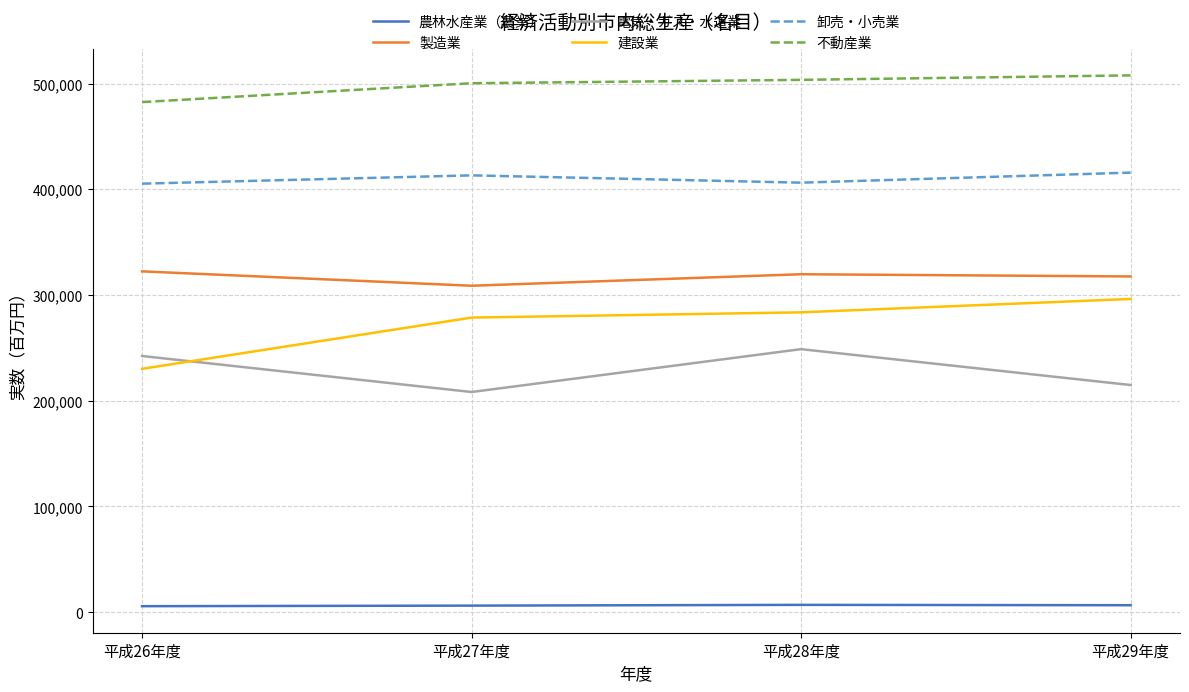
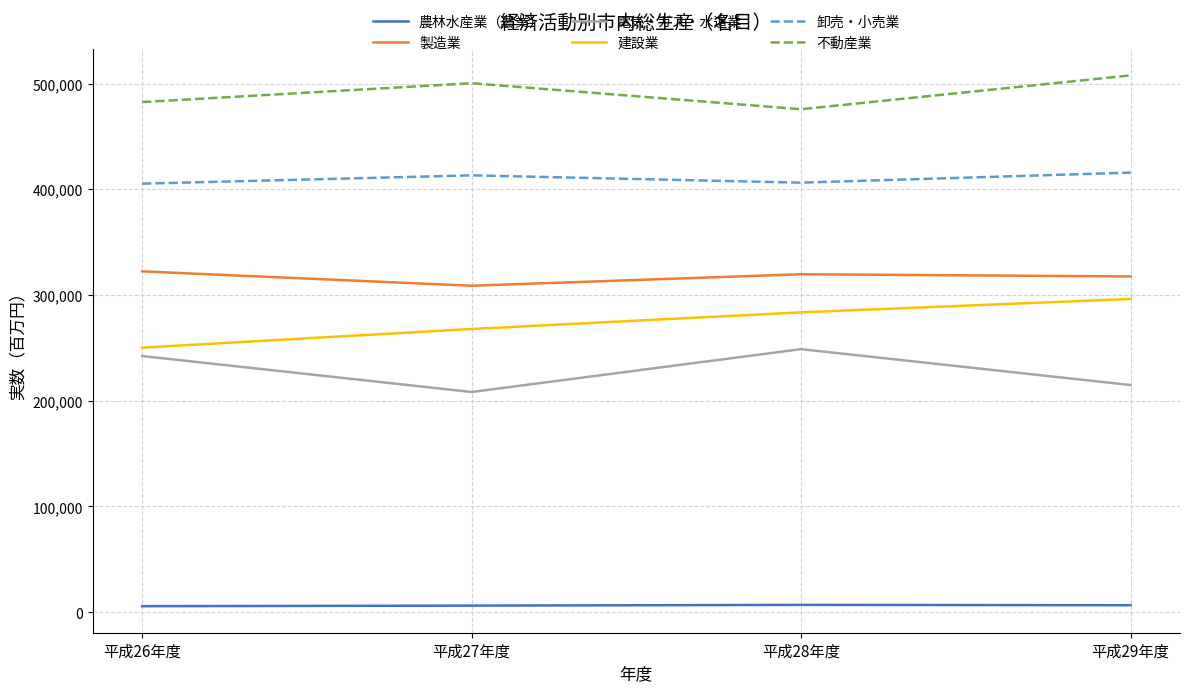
  {
    "製造業": {
      "平成26年度": "322,000",
      "平成27年度": "309,000",
      "平成28年度": "320,000",
      "平成29年度": "318,000"
    },
    "電気・ガス・水道業": {
      "平成26年度": "242,000",
      "平成27年度": "208,000",
      "平成28年度": "249,000",
      "平成29年度": "215,000"
    },
    "建設業": {
-     "平成26年度": "230,000",
-     "平成27年度": "279,000",
+     "平成26年度": "250,000",
+     "平成27年度": "268,000",
      "平成28年度": "284,000",
      "平成29年度": "296,000"
    },
    "不動産業": {
      "平成26年度": "483,000",
      "平成27年度": "500,000",
-     "平成28年度": "504,000",
+     "平成28年度": "476,000",
      "平成29年度": "508,000"
    }
  }
